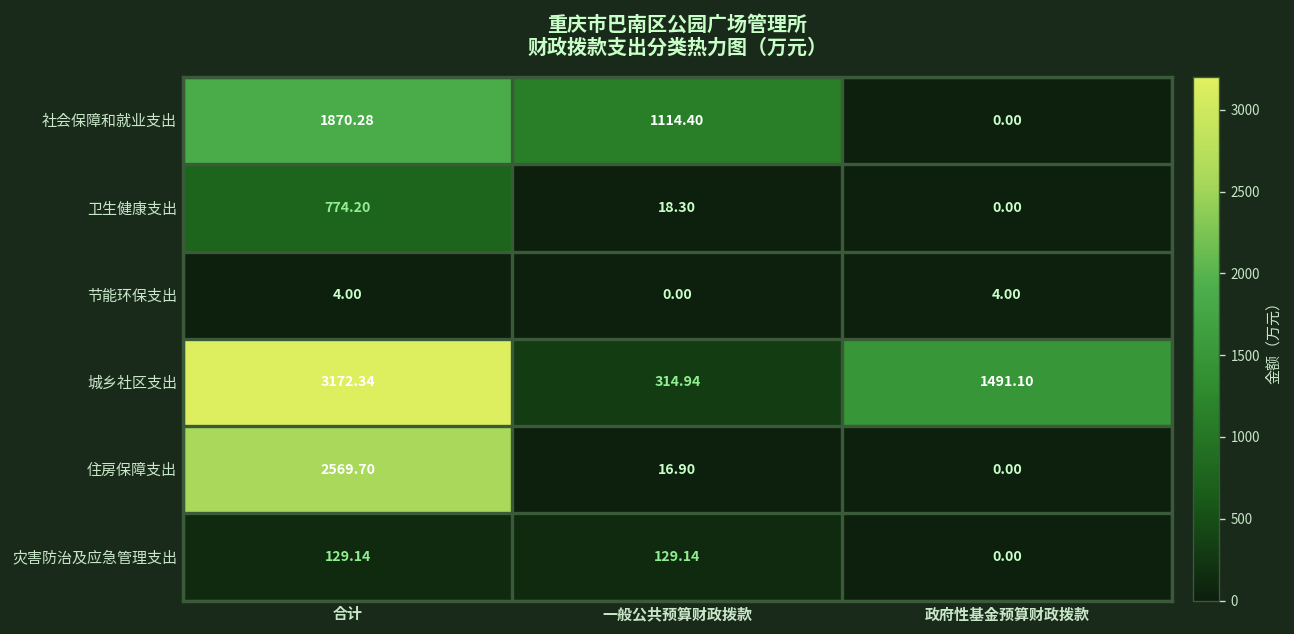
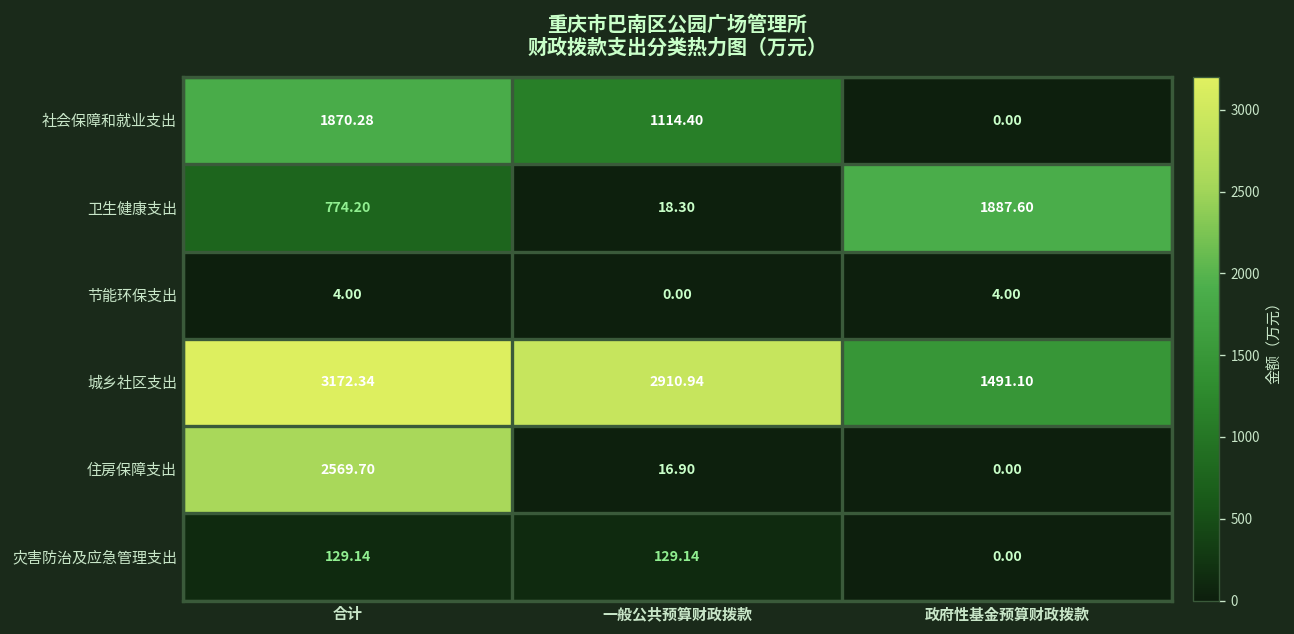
  {
    "社会保障和就业支出": {
      "合计": 1870.28,
      "一般公共预算财政拨款": 1114.40,
      "政府性基金预算财政拨款": 0.00
    },
    "卫生健康支出": {
      "合计": 774.20,
      "一般公共预算财政拨款": 18.30,
-     "政府性基金预算财政拨款": 0.00
+     "政府性基金预算财政拨款": 1887.60
    },
    "节能环保支出": {
      "合计": 4.00,
      "一般公共预算财政拨款": 0.00,
      "政府性基金预算财政拨款": 4.00
    },
    "城乡社区支出": {
      "合计": 3172.34,
-     "一般公共预算财政拨款": 314.94,
+     "一般公共预算财政拨款": 2910.94,
      "政府性基金预算财政拨款": 1491.10
    },
    "住房保障支出": {
      "合计": 2569.70,
      "一般公共预算财政拨款": 16.90,
      "政府性基金预算财政拨款": 0.00
    },
    "灾害防治及应急管理支出": {
      "合计": 129.14,
      "一般公共预算财政拨款": 129.14,
      "政府性基金预算财政拨款": 0.00
    }
  }
